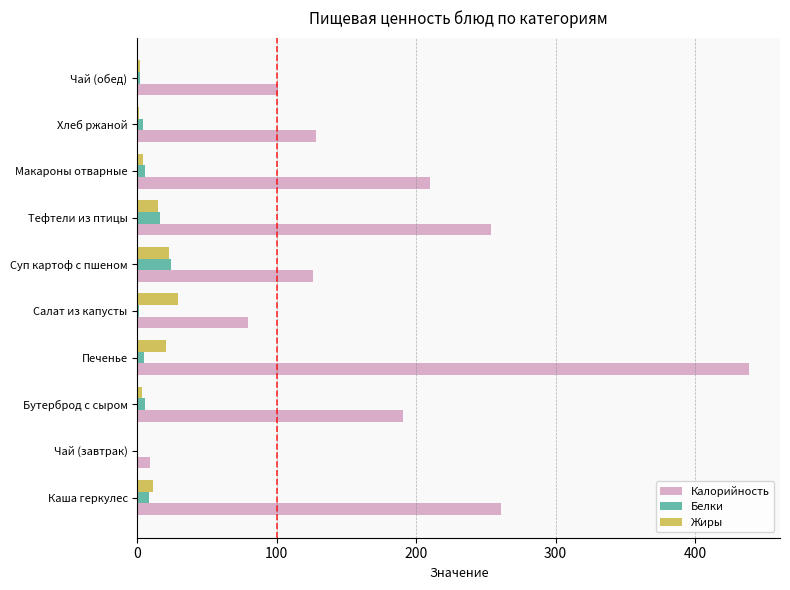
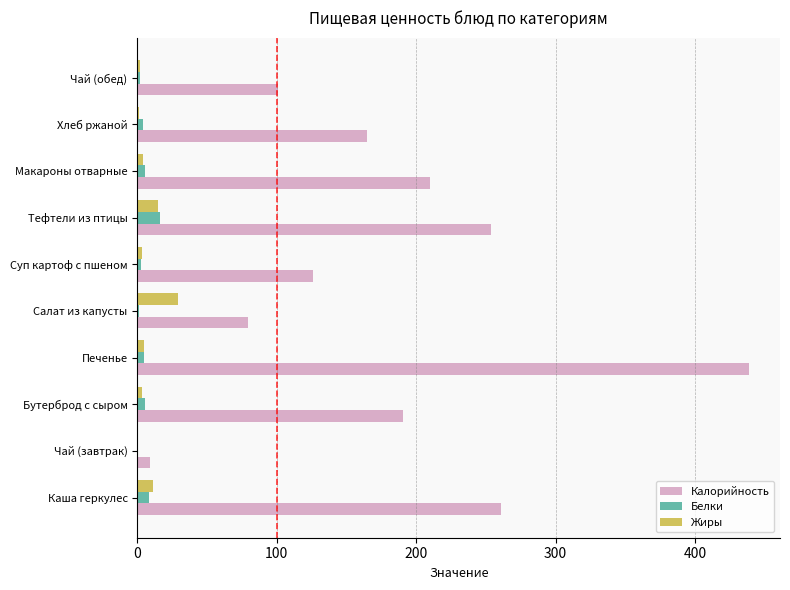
  {
    "Калорийность": {
      "Чай (обед)": 101,
-     "Хлеб ржаной": 128,
+     "Хлеб ржаной": 164,
      "Макароны отварные": 210,
      "Тефтели из птицы": 254,
      "Суп картоф с пшеном": 126,
      "Салат из капусты": 80,
      "Печенье": 439,
      "Бутерброд с сыром": 191,
      "Чай (завтрак)": 9,
      "Каша геркулес": 261
    },
    "Белки": {
      "Чай (обед)": 2,
      "Хлеб ржаной": 4,
      "Макароны отварные": 6,
      "Тефтели из птицы": 16,
-     "Суп картоф с пшеном": 24,
+     "Суп картоф с пшеном": 3,
      "Печенье": 5,
      "Бутерброд с сыром": 6,
      "Чай (завтрак)": 0,
      "Каша геркулес": 9
    },
    "Жиры": {
      "Чай (обед)": 2,
      "Макароны отварные": 4,
      "Тефтели из птицы": 15,
-     "Суп картоф с пшеном": 22,
+     "Суп картоф с пшеном": 3,
      "Салат из капусты": 29,
-     "Печенье": 21,
+     "Печенье": 5,
      "Бутерброд с сыром": 3,
      "Чай (завтрак)": 0,
      "Каша геркулес": 11
    }
  }
